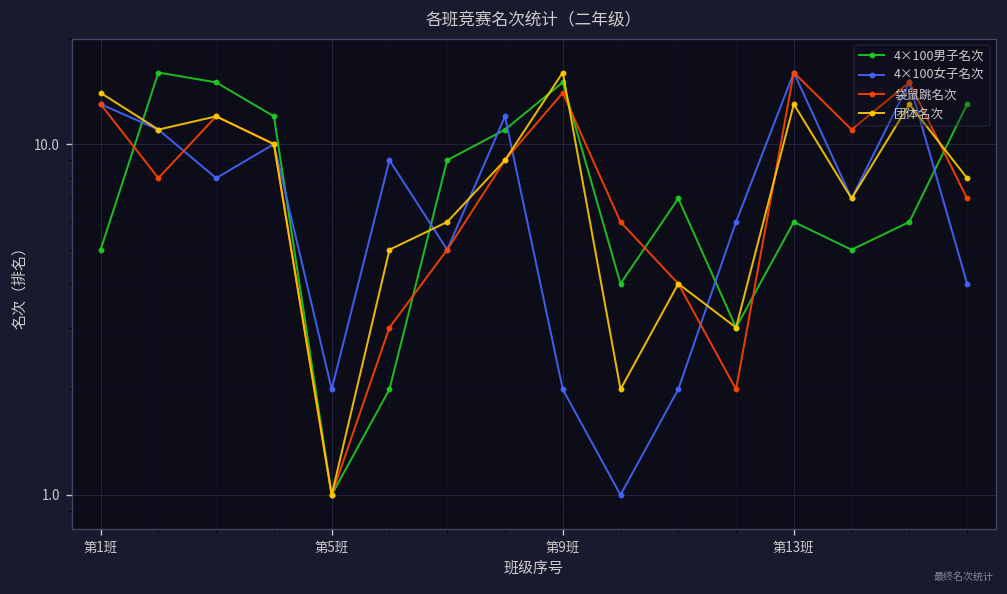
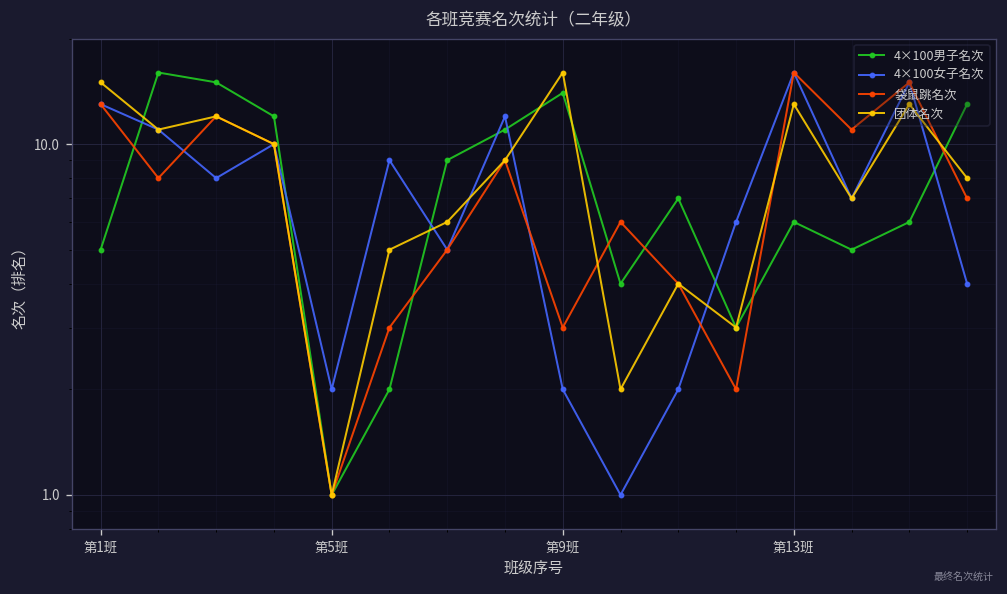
  {
    "4×100男子名次": {
      "第1班": 5,
-     "第9班": 15,
+     "第9班": 14,
      "第13班": 6
    },
    "4×100女子名次": {
      "第5班": 2,
      "第9班": 2
    },
    "袋鼠跳名次": {
-     "第9班": 14
+     "第9班": 3
    },
    "团体名次": {
-     "第1班": 14,
+     "第1班": 15,
      "第9班": 16,
      "第13班": 13
    }
  }
